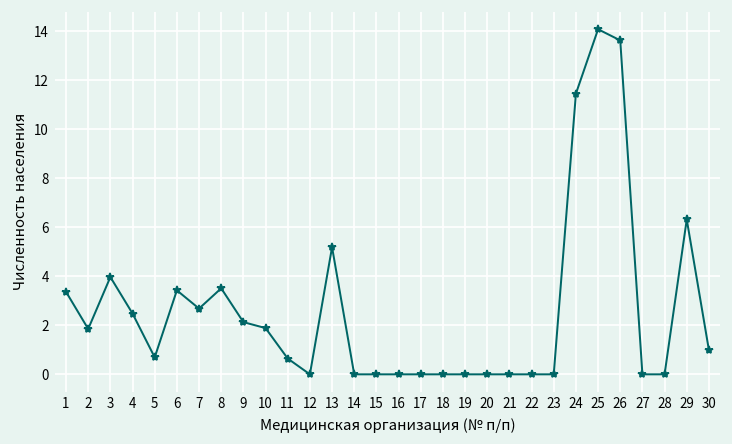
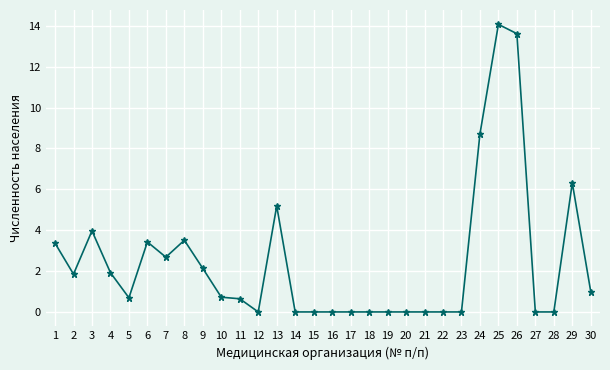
  {
    "1": 3.4,
    "2": 1.9,
    "3": 4.0,
-   "4": 2.5,
+   "4": 1.9,
    "5": 0.7,
    "6": 3.4,
    "7": 2.7,
    "8": 3.5,
    "9": 2.1,
-   "10": 1.9,
+   "10": 0.7,
    "11": 0.6,
    "12": 0.0,
    "13": 5.2,
    "14": 0.0,
    "15": 0.0,
    "16": 0.0,
    "17": 0.0,
    "18": 0.0,
    "19": 0.0,
    "20": 0.0,
    "21": 0.0,
    "22": 0.0,
    "23": 0.0,
-   "24": 11.4,
+   "24": 8.7,
    "25": 14.1,
    "26": 13.6,
    "27": 0.0,
    "28": 0.0,
    "29": 6.3,
    "30": 1.0
  }
